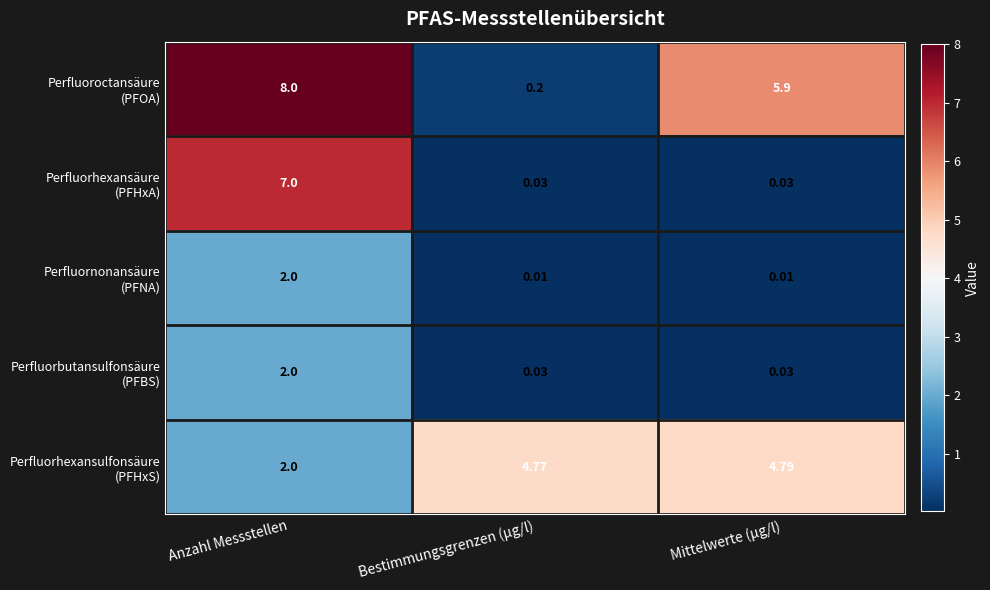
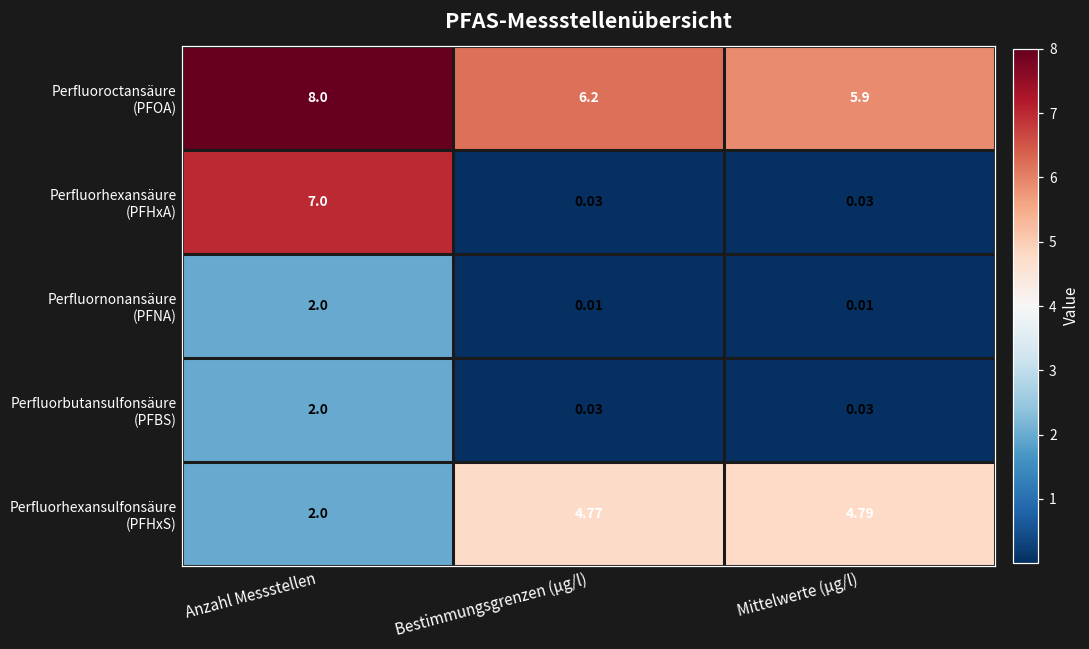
  {
    "Perfluoroctansäure (PFOA)": {
      "Anzahl Messstellen": 8.0,
-     "Bestimmungsgrenzen (µg/l)": 0.2,
+     "Bestimmungsgrenzen (µg/l)": 6.2,
      "Mittelwerte (µg/l)": 5.9
    },
    "Perfluorhexansäure (PFHxA)": {
      "Anzahl Messstellen": 7.0,
      "Bestimmungsgrenzen (µg/l)": 0.03,
      "Mittelwerte (µg/l)": 0.03
    },
    "Perfluornonansäure (PFNA)": {
      "Anzahl Messstellen": 2.0,
      "Bestimmungsgrenzen (µg/l)": 0.01,
      "Mittelwerte (µg/l)": 0.01
    },
    "Perfluorbutansulfonsäure (PFBS)": {
      "Anzahl Messstellen": 2.0,
      "Bestimmungsgrenzen (µg/l)": 0.03,
      "Mittelwerte (µg/l)": 0.03
    },
    "Perfluorhexansulfonsäure (PFHxS)": {
      "Anzahl Messstellen": 2.0,
      "Bestimmungsgrenzen (µg/l)": 4.77,
      "Mittelwerte (µg/l)": 4.79
    }
  }
